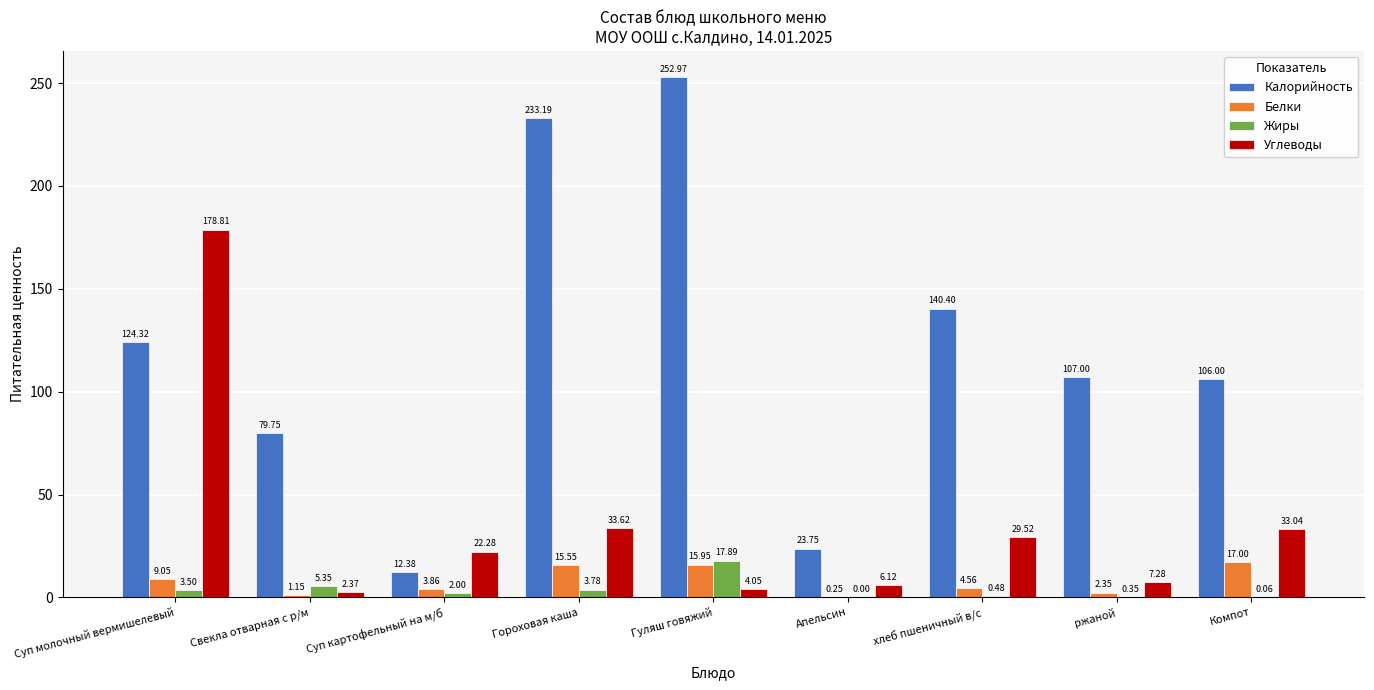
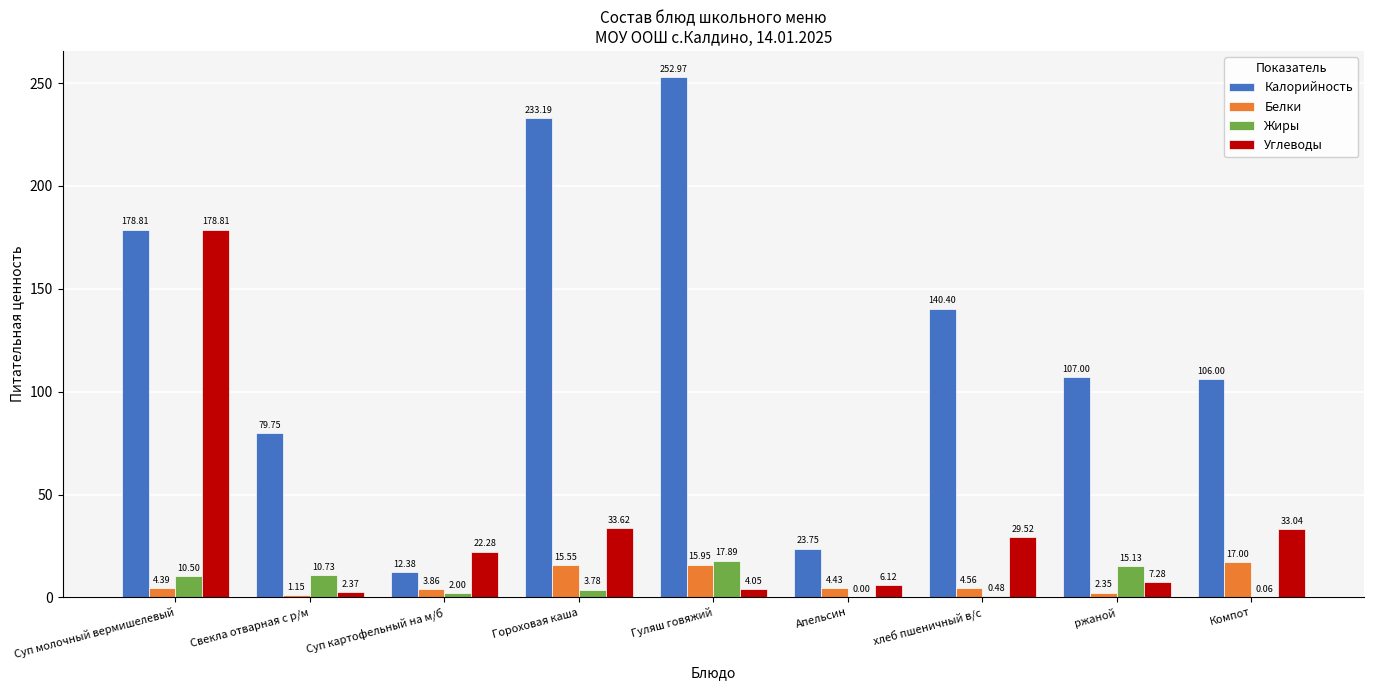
  {
    "Калорийность": {
-     "Суп молочный вермишелевый": 124.32,
+     "Суп молочный вермишелевый": 178.81,
      "Свекла отварная с р/м": 79.75,
      "Суп картофельный на м/б": 12.38,
      "Гороховая каша": 233.19,
      "Гуляш говяжий": 252.97,
      "Апельсин": 23.75,
      "хлеб пшеничный в/с": 140.40,
      "ржаной": 107.00,
      "Компот": 106.00
    },
    "Белки": {
-     "Суп молочный вермишелевый": 9.05,
+     "Суп молочный вермишелевый": 4.39,
      "Свекла отварная с р/м": 1.15,
      "Суп картофельный на м/б": 3.86,
      "Гороховая каша": 15.55,
      "Гуляш говяжий": 15.95,
-     "Апельсин": 0.25,
+     "Апельсин": 4.43,
      "хлеб пшеничный в/с": 4.56,
      "ржаной": 2.35,
      "Компот": 17.00
    },
    "Жиры": {
-     "Суп молочный вермишелевый": 3.50,
-     "Свекла отварная с р/м": 5.35,
+     "Суп молочный вермишелевый": 10.50,
+     "Свекла отварная с р/м": 10.73,
      "Суп картофельный на м/б": 2.00,
      "Гороховая каша": 3.78,
      "Гуляш говяжий": 17.89,
      "Апельсин": 0.00,
      "хлеб пшеничный в/с": 0.48,
-     "ржаной": 0.35,
+     "ржаной": 15.13,
      "Компот": 0.06
    },
    "Углеводы": {
      "Суп молочный вермишелевый": 178.81,
      "Свекла отварная с р/м": 2.37,
      "Суп картофельный на м/б": 22.28,
      "Гороховая каша": 33.62,
      "Гуляш говяжий": 4.05,
      "Апельсин": 6.12,
      "хлеб пшеничный в/с": 29.52,
      "ржаной": 7.28,
      "Компот": 33.04
    }
  }
